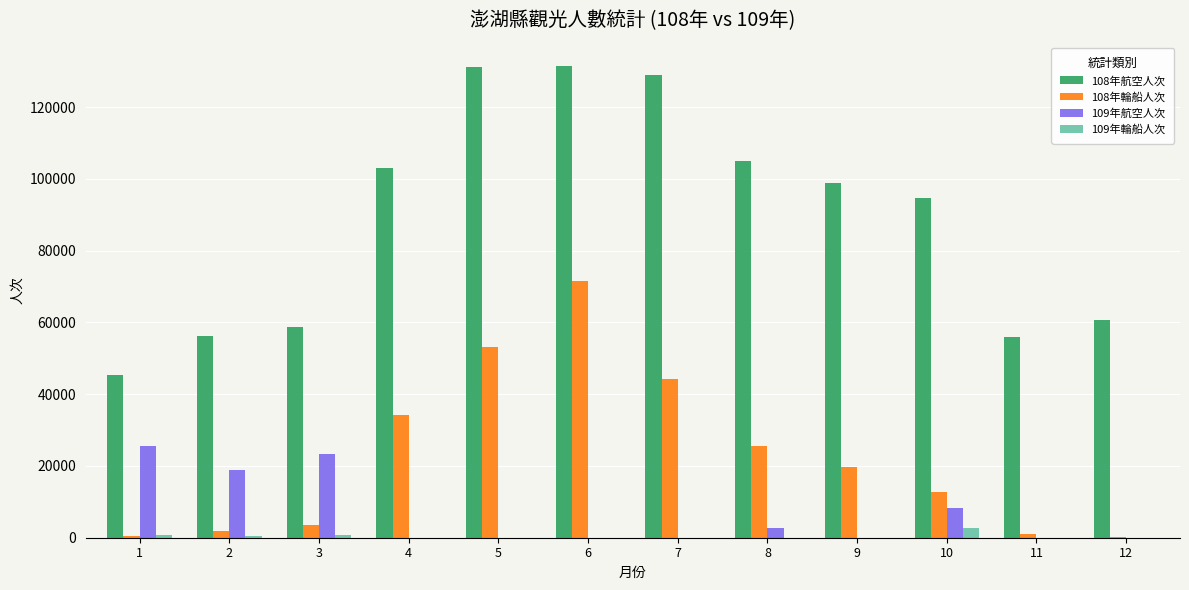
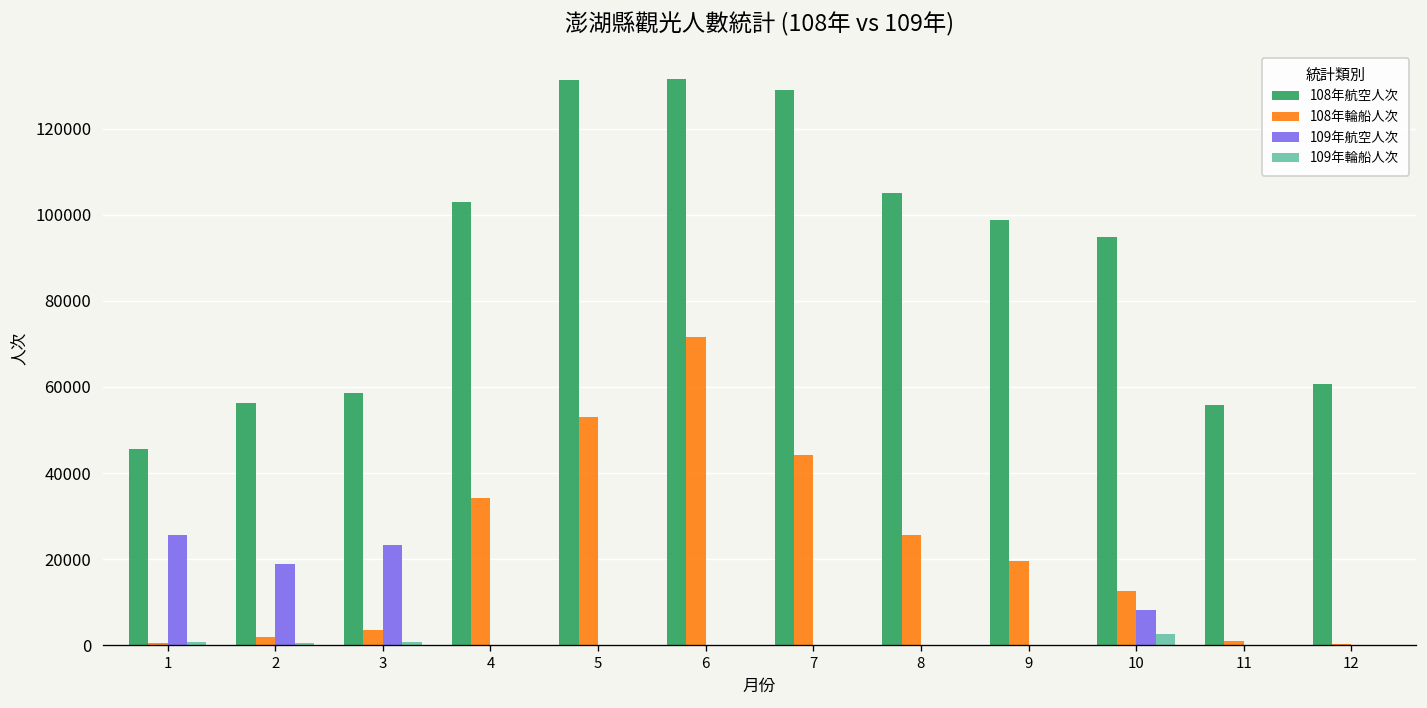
  {
    "108年航空人次": {
      "1": 45000,
      "2": 56000,
      "3": 59000,
      "4": 103000,
      "5": 131000,
      "6": 131000,
      "7": 129000,
      "8": 105000,
      "9": 99000,
      "10": 95000,
      "11": 56000,
      "12": 61000
    },
    "108年輪船人次": {
      "2": 2000,
      "3": 4000,
      "4": 34000,
      "5": 53000,
      "6": 72000,
      "7": 44000,
      "8": 26000,
      "9": 20000,
      "10": 13000,
      "11": 1000
    },
    "109年航空人次": {
      "1": 26000,
      "2": 19000,
      "3": 23000,
      "4": 0,
      "5": 0,
      "6": 0,
      "7": 0,
-     "8": 3000,
+     "8": 0,
      "9": 0,
      "10": 8000,
      "11": 0,
      "12": 0
    },
    "109年輪船人次": {
      "1": 1000,
      "4": 0,
      "5": 0,
      "6": 0,
      "7": 0,
      "8": 0,
      "9": 0,
      "10": 3000,
      "11": 0,
      "12": 0
    }
  }
